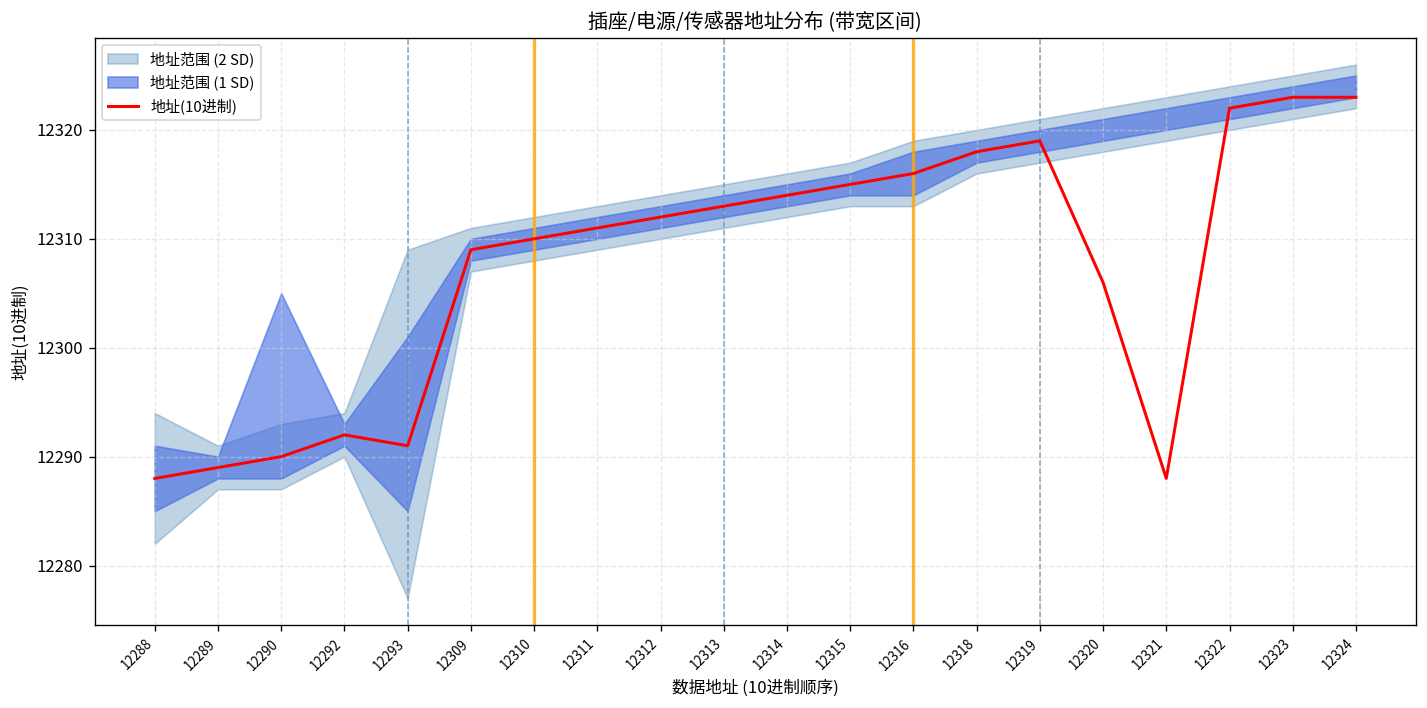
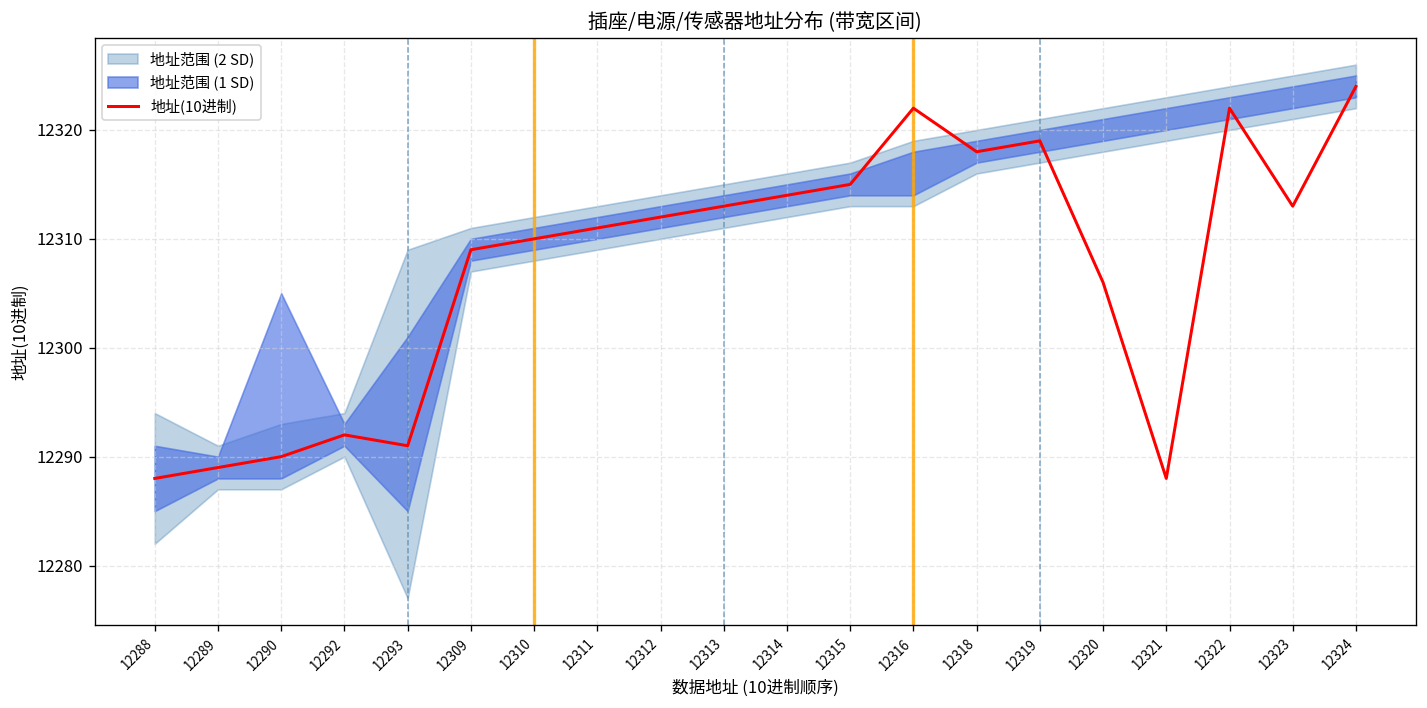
  {
    "地址(10进制)": {
      "12288": 12288,
      "12289": 12289,
      "12290": 12290,
      "12292": 12292,
      "12293": 12291,
      "12309": 12309,
      "12310": 12310,
      "12311": 12311,
      "12312": 12312,
      "12313": 12313,
      "12314": 12314,
      "12315": 12315,
-     "12316": 12316,
+     "12316": 12322,
      "12318": 12318,
      "12319": 12319,
      "12320": 12306,
      "12321": 12288,
      "12322": 12322,
-     "12323": 12323,
-     "12324": 12323
+     "12323": 12313,
+     "12324": 12324
    }
  }
